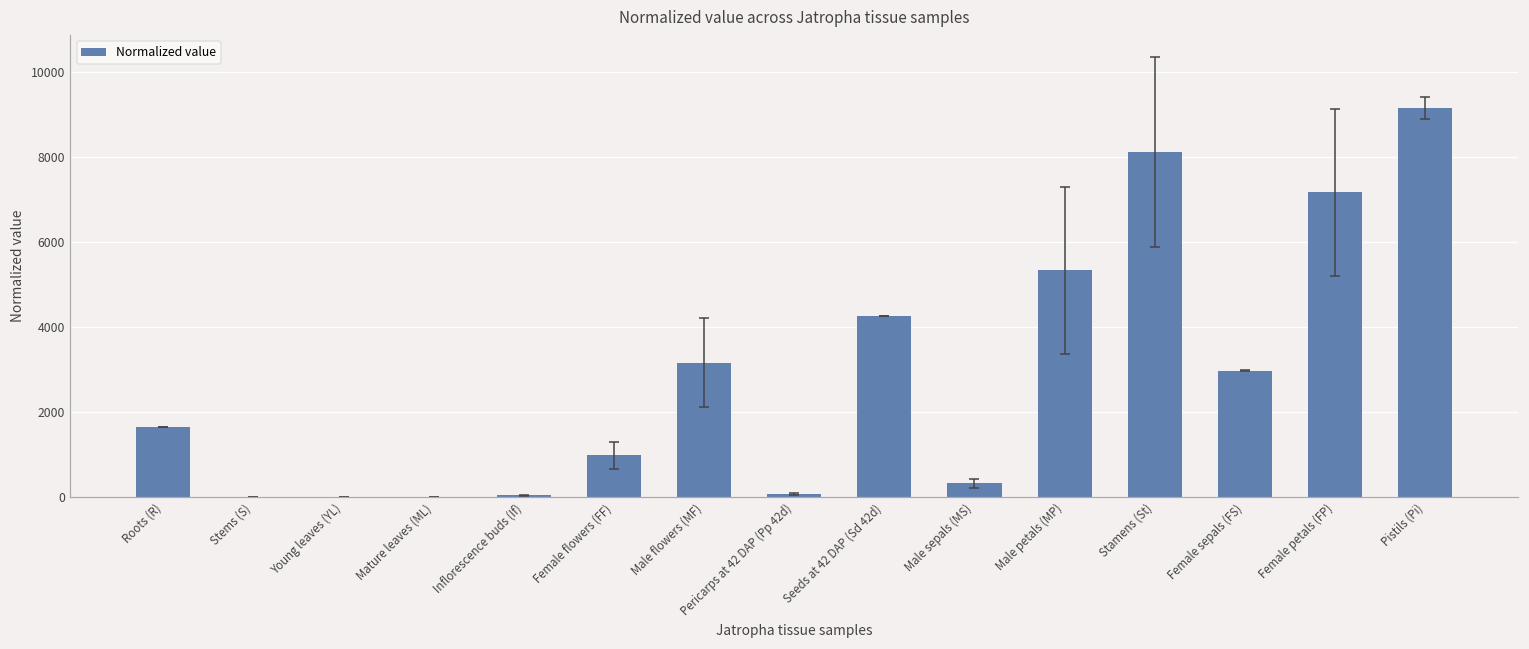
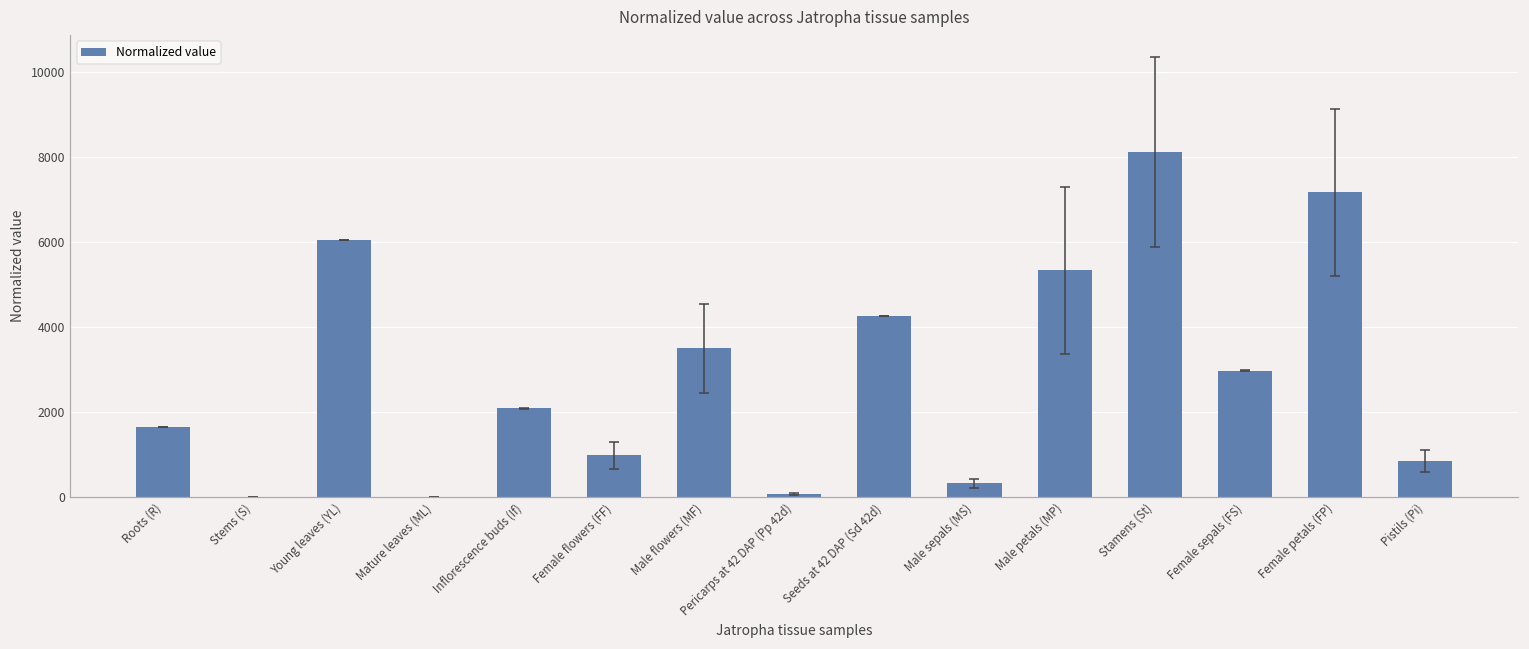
  {
    "Normalized value": {
      "Roots (R)": 1600,
-     "Young leaves (YL)": 0,
-     "Inflorescence buds (If)": 0,
+     "Young leaves (YL)": 6100,
+     "Inflorescence buds (If)": 2100,
      "Female flowers (FF)": 1000,
-     "Male flowers (MF)": 3200,
+     "Male flowers (MF)": 3500,
      "Seeds at 42 DAP (Sd 42d)": 4300,
      "Male sepals (MS)": 300,
      "Male petals (MP)": 5300,
      "Stamens (St)": 8100,
      "Female sepals (FS)": 3000,
      "Female petals (FP)": 7200,
-     "Pistils (Pi)": 9200
+     "Pistils (Pi)": 800
    }
  }
